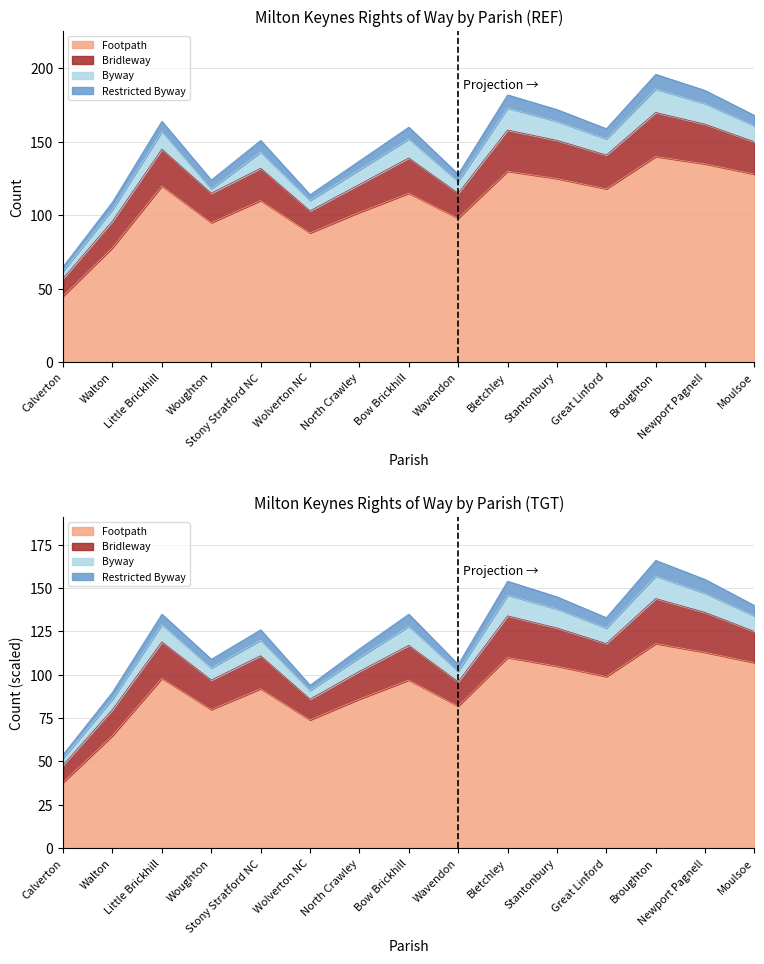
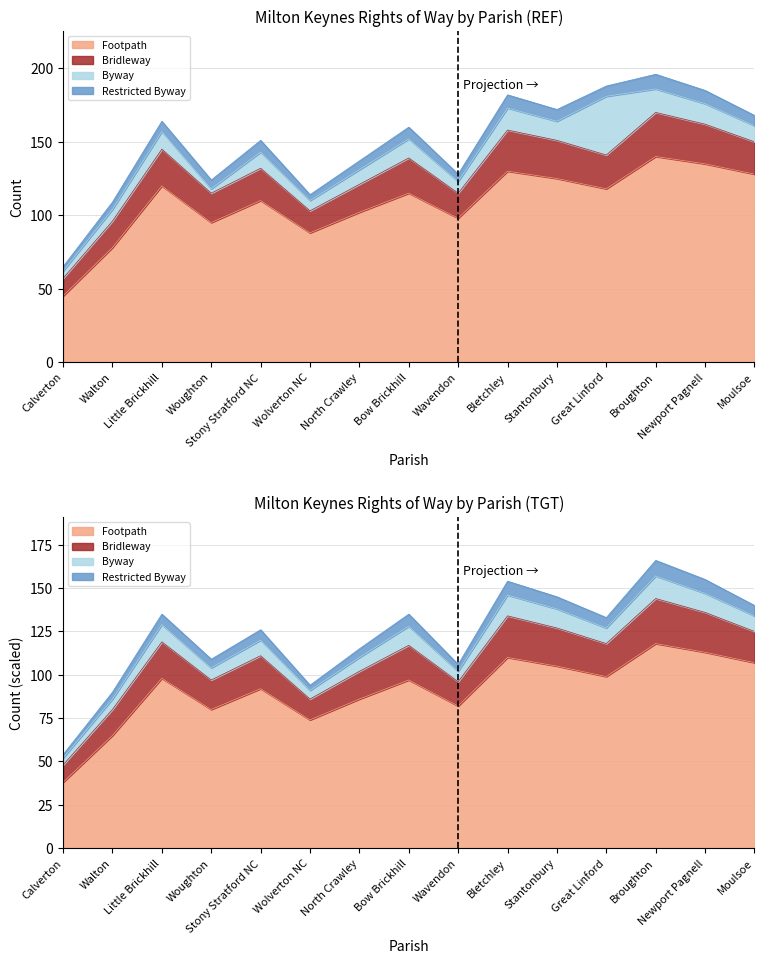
  {
    "Milton Keynes Rights of Way by Parish (REF)": {
      "Footpath": {
        "Calverton": 45,
        "Walton": 78,
        "Little Brickhill": 120,
        "Woughton": 95,
        "Stony Stratford NC": 110,
        "Wolverton NC": 88,
        "North Crawley": 102,
        "Bow Brickhill": 115,
        "Wavendon": 98,
        "Bletchley": 130,
        "Stantonbury": 125,
        "Great Linford": 118,
        "Broughton": 140,
        "Newport Pagnell": 135,
        "Moulsoe": 128
      },
      "Bridleway": {
        "Calverton": 12,
        "Walton": 18,
        "Little Brickhill": 25,
        "Woughton": 20,
        "Stony Stratford NC": 22,
        "Wolverton NC": 15,
        "North Crawley": 19,
        "Bow Brickhill": 24,
        "Wavendon": 17,
        "Bletchley": 28,
        "Stantonbury": 26,
        "Great Linford": 23,
        "Broughton": 30,
        "Newport Pagnell": 27,
        "Moulsoe": 22
      },
      "Byway": {
        "Calverton": 5,
        "Walton": 8,
        "Little Brickhill": 12,
        "Woughton": 3,
        "Stony Stratford NC": 11,
        "Wolverton NC": 7,
        "North Crawley": 10,
        "Bow Brickhill": 13,
        "Wavendon": 8,
        "Bletchley": 15,
        "Stantonbury": 13,
-       "Great Linford": 11,
+       "Great Linford": 40,
        "Broughton": 16,
        "Newport Pagnell": 14,
        "Moulsoe": 11
      },
      "Restricted Byway": {
        "Calverton": 3,
        "Walton": 5,
        "Little Brickhill": 7,
        "Woughton": 6,
        "Stony Stratford NC": 8,
        "Wolverton NC": 4,
        "North Crawley": 6,
        "Bow Brickhill": 8,
        "Wavendon": 5,
        "Bletchley": 9,
        "Stantonbury": 8,
        "Great Linford": 7,
        "Broughton": 10,
        "Newport Pagnell": 9,
        "Moulsoe": 7
      }
    },
    "Milton Keynes Rights of Way by Parish (TGT)": {
      "Footpath": {
        "Calverton": 38,
        "Walton": 65,
        "Little Brickhill": 98,
        "Woughton": 80,
        "Stony Stratford NC": 92,
        "Wolverton NC": 74,
        "North Crawley": 86,
        "Bow Brickhill": 97,
        "Wavendon": 82,
        "Bletchley": 110,
        "Stantonbury": 105,
        "Great Linford": 99,
        "Broughton": 118,
        "Newport Pagnell": 113,
        "Moulsoe": 107
      }
    }
  }
